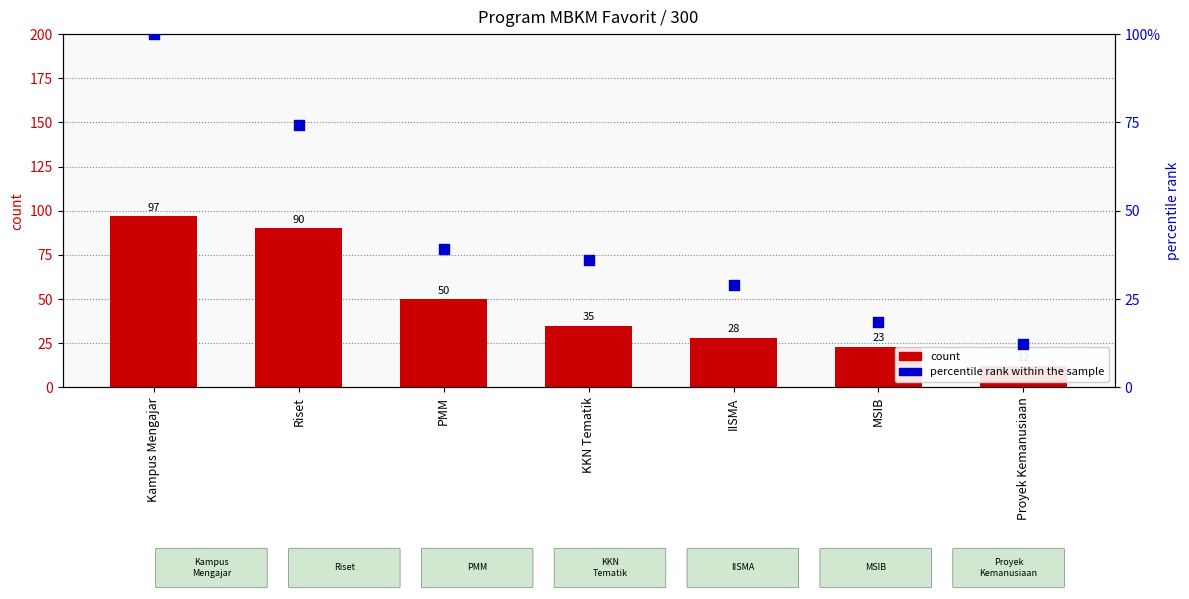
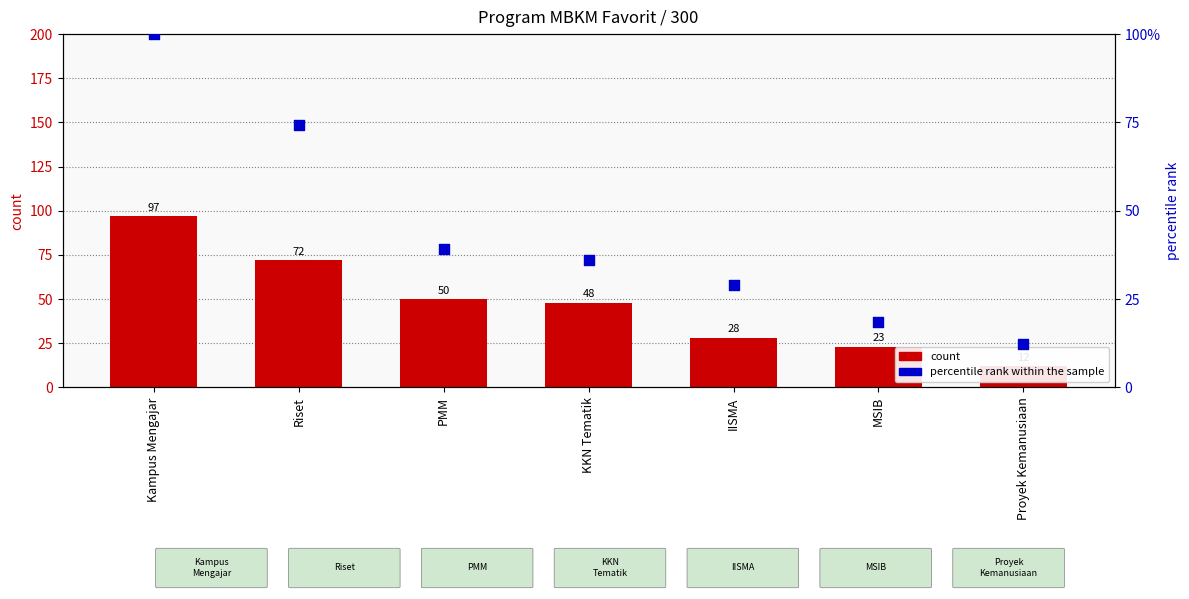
  {
    "count": {
      "Kampus Mengajar": 97,
-     "Riset": 90,
+     "Riset": 72,
      "PMM": 50,
-     "KKN Tematik": 35,
+     "KKN Tematik": 48,
      "IISMA": 28,
      "MSIB": 23
    }
  }
